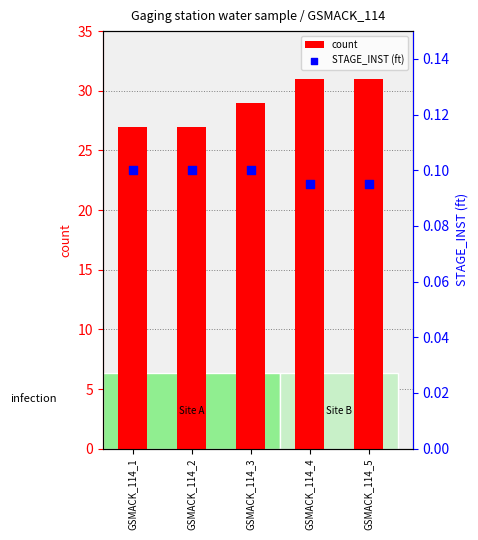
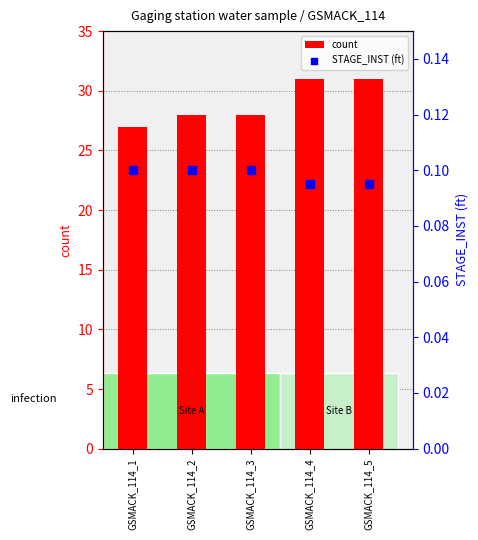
  {
    "count": {
      "GSMACK_114_1": 27,
-     "GSMACK_114_2": 27,
-     "GSMACK_114_3": 29,
+     "GSMACK_114_2": 28,
+     "GSMACK_114_3": 28,
      "GSMACK_114_4": 31,
      "GSMACK_114_5": 31
    }
  }
